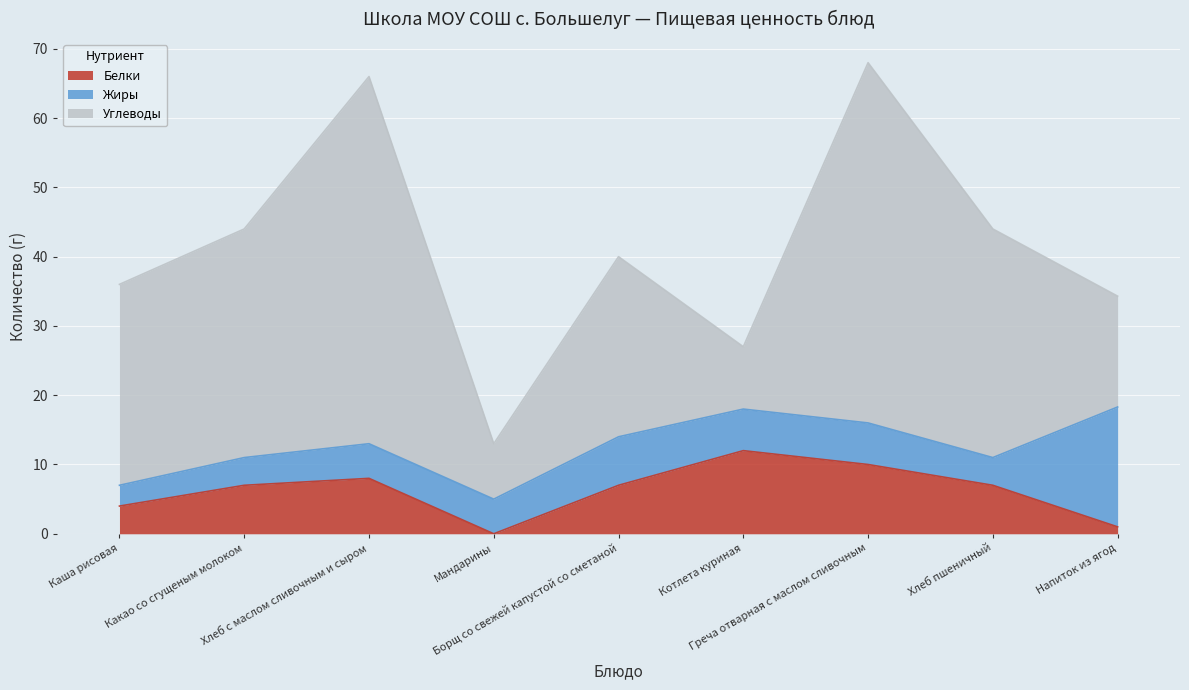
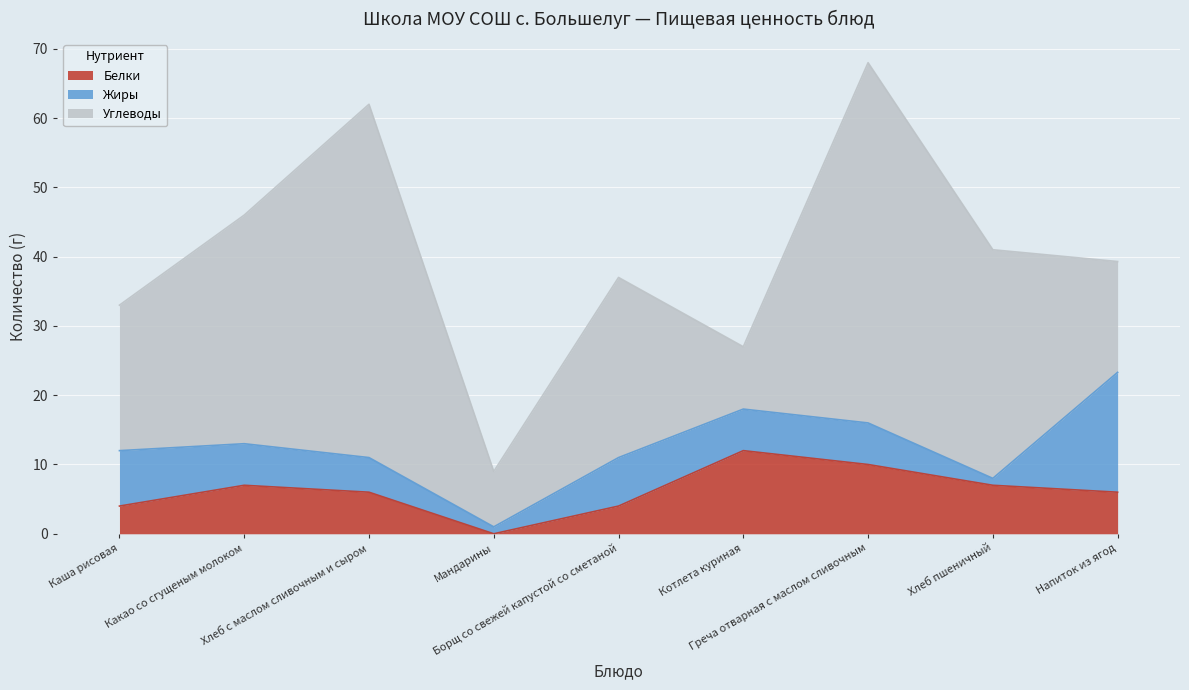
  {
    "Белки": {
      "Каша рисовая": 4,
      "Какао со сгущеным молоком": 7,
-     "Хлеб с маслом сливочным и сыром": 8,
+     "Хлеб с маслом сливочным и сыром": 6,
      "Мандарины": 0,
-     "Борщ со свежей капустой со сметаной": 7,
+     "Борщ со свежей капустой со сметаной": 4,
      "Котлета куриная": 12,
      "Греча отварная с маслом сливочным": 10,
      "Хлеб пшеничный": 7,
-     "Напиток из ягод": 1
+     "Напиток из ягод": 6
    },
    "Жиры": {
-     "Каша рисовая": 3,
-     "Какао со сгущеным молоком": 4,
+     "Каша рисовая": 8,
+     "Какао со сгущеным молоком": 6,
      "Хлеб с маслом сливочным и сыром": 5,
-     "Мандарины": 5,
+     "Мандарины": 1,
      "Борщ со свежей капустой со сметаной": 7,
      "Котлета куриная": 6,
      "Греча отварная с маслом сливочным": 6,
-     "Хлеб пшеничный": 4,
+     "Хлеб пшеничный": 1,
      "Напиток из ягод": 17
    },
    "Углеводы": {
-     "Каша рисовая": 29,
+     "Каша рисовая": 21,
      "Какао со сгущеным молоком": 33,
-     "Хлеб с маслом сливочным и сыром": 53,
+     "Хлеб с маслом сливочным и сыром": 51,
      "Мандарины": 8,
      "Борщ со свежей капустой со сметаной": 26,
      "Котлета куриная": 9,
      "Греча отварная с маслом сливочным": 52,
      "Хлеб пшеничный": 33,
      "Напиток из ягод": 16
    }
  }
